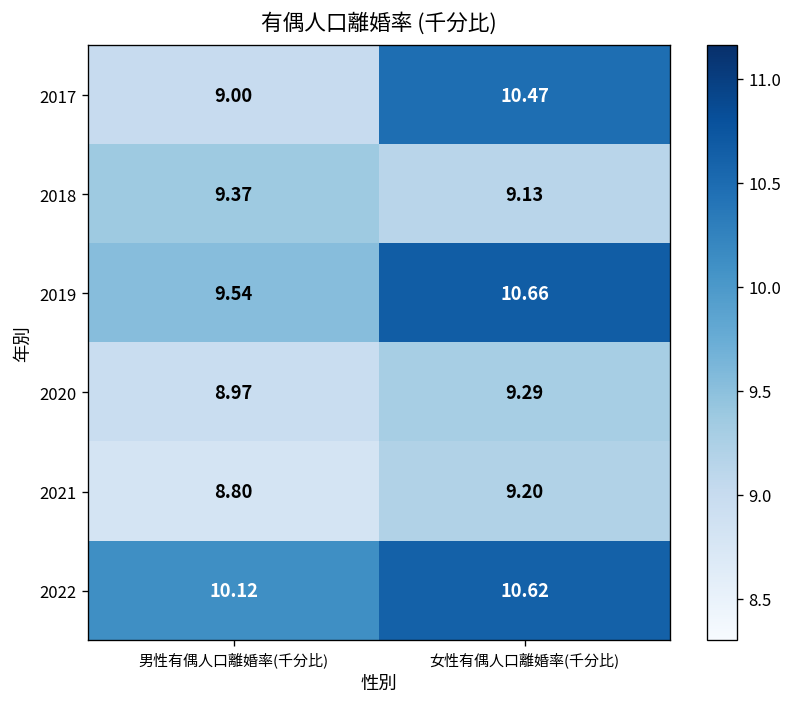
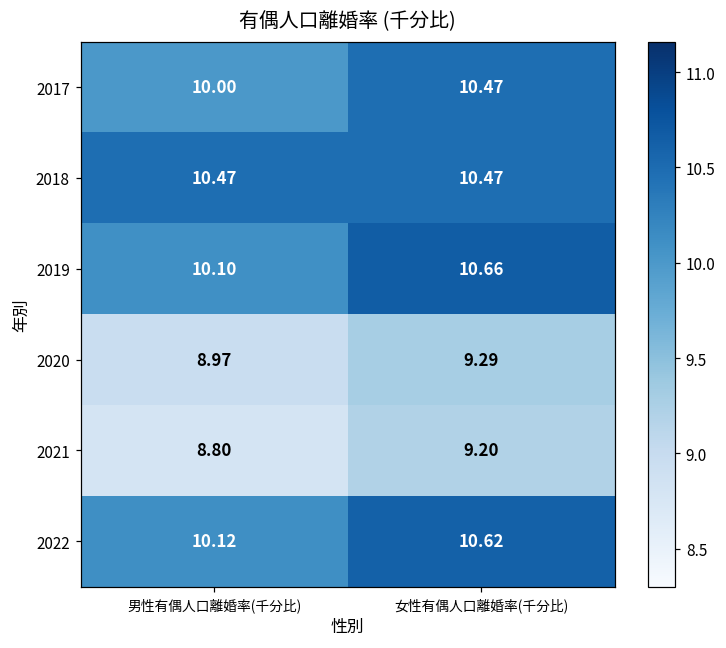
  {
    "2017": {
-     "男性有偶人口離婚率(千分比)": 9.00,
+     "男性有偶人口離婚率(千分比)": 10.00,
      "女性有偶人口離婚率(千分比)": 10.47
    },
    "2018": {
-     "男性有偶人口離婚率(千分比)": 9.37,
-     "女性有偶人口離婚率(千分比)": 9.13
+     "男性有偶人口離婚率(千分比)": 10.47,
+     "女性有偶人口離婚率(千分比)": 10.47
    },
    "2019": {
-     "男性有偶人口離婚率(千分比)": 9.54,
+     "男性有偶人口離婚率(千分比)": 10.10,
      "女性有偶人口離婚率(千分比)": 10.66
    },
    "2020": {
      "男性有偶人口離婚率(千分比)": 8.97,
      "女性有偶人口離婚率(千分比)": 9.29
    },
    "2021": {
      "男性有偶人口離婚率(千分比)": 8.80,
      "女性有偶人口離婚率(千分比)": 9.20
    },
    "2022": {
      "男性有偶人口離婚率(千分比)": 10.12,
      "女性有偶人口離婚率(千分比)": 10.62
    }
  }
